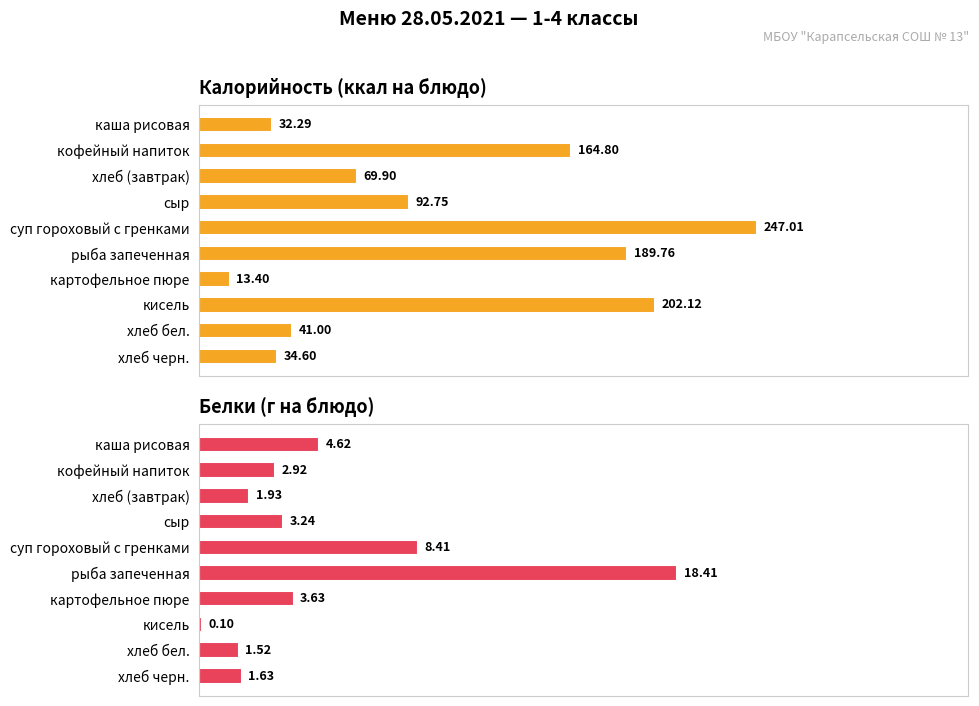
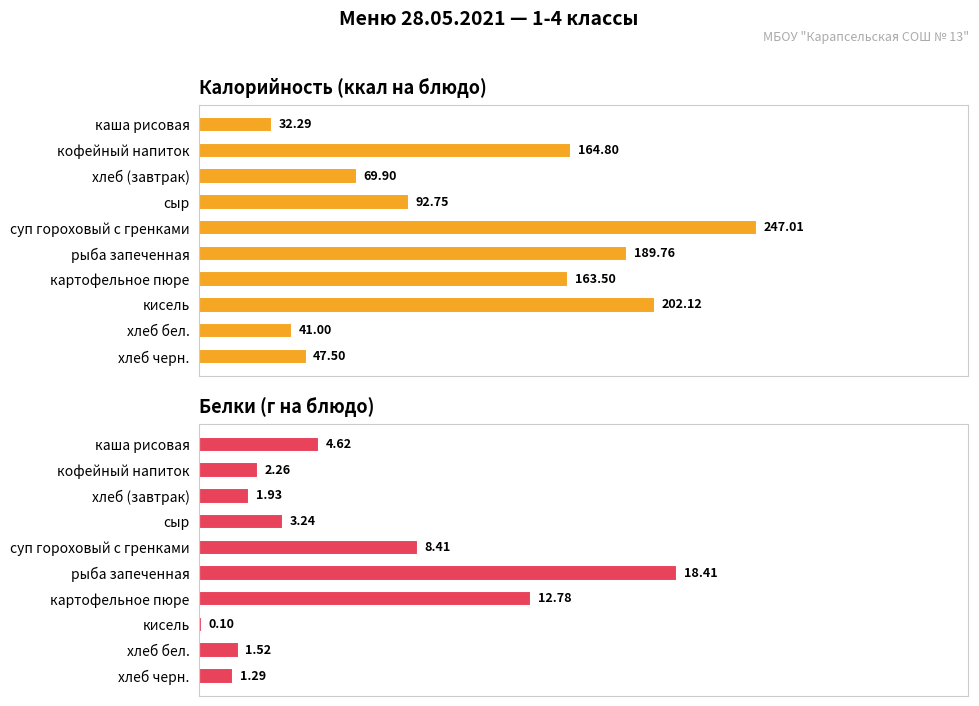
  {
    "Калорийность (ккал на блюдо)": {
      "каша рисовая": 32.29,
      "кофейный напиток": 164.80,
      "хлеб (завтрак)": 69.90,
      "сыр": 92.75,
      "суп гороховый с гренками": 247.01,
      "рыба запеченная": 189.76,
-     "картофельное пюре": 13.40,
+     "картофельное пюре": 163.50,
      "кисель": 202.12,
      "хлеб бел.": 41.00,
-     "хлеб черн.": 34.60
+     "хлеб черн.": 47.50
    },
    "Белки (г на блюдо)": {
      "каша рисовая": 4.62,
-     "кофейный напиток": 2.92,
+     "кофейный напиток": 2.26,
      "хлеб (завтрак)": 1.93,
      "сыр": 3.24,
      "суп гороховый с гренками": 8.41,
      "рыба запеченная": 18.41,
-     "картофельное пюре": 3.63,
+     "картофельное пюре": 12.78,
      "кисель": 0.10,
      "хлеб бел.": 1.52,
-     "хлеб черн.": 1.63
+     "хлеб черн.": 1.29
    }
  }
